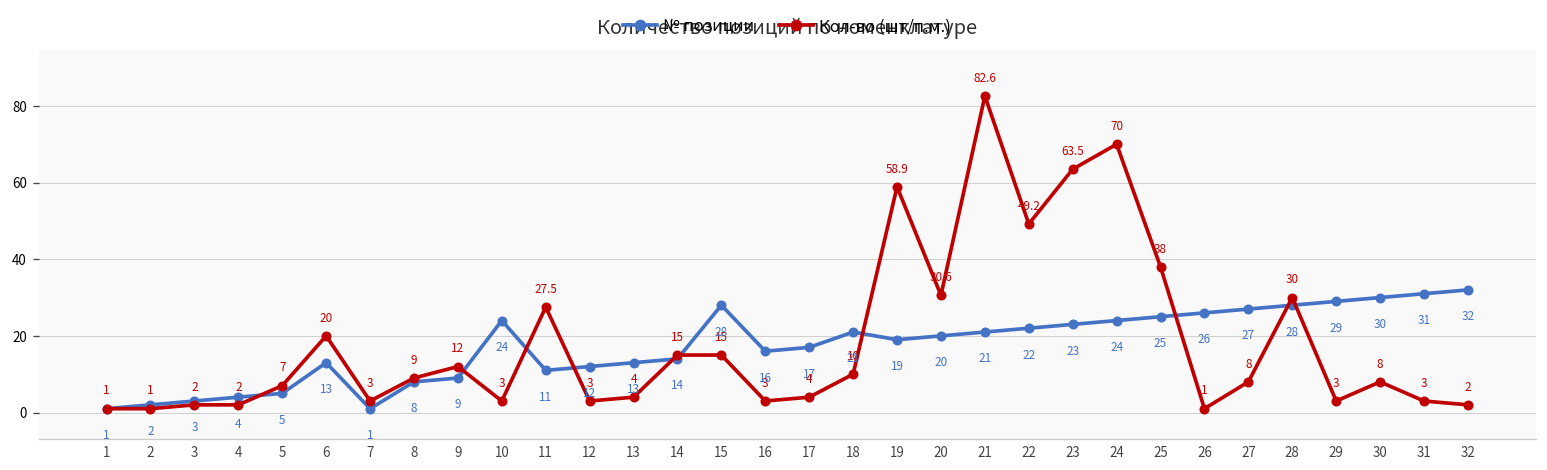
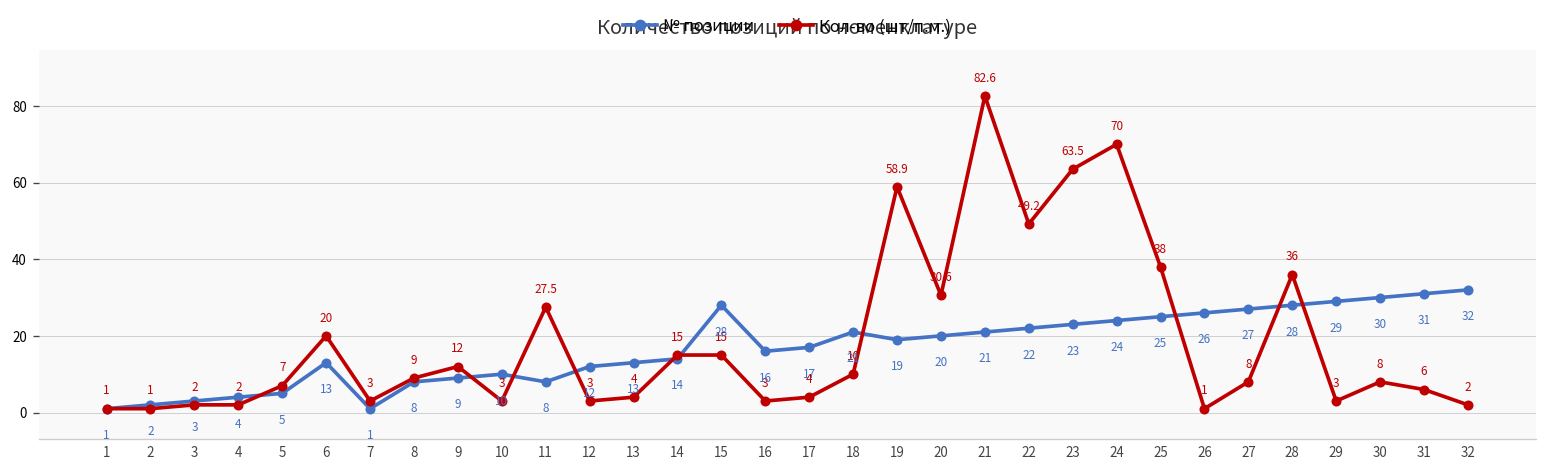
  {
    "№ позиции": {
      "2": 2,
      "3": 3,
      "4": 4,
      "5": 5,
      "6": 13,
      "7": 1,
      "8": 8,
      "9": 9,
-     "10": 24,
-     "11": 11,
+     "10": 10,
+     "11": 8,
      "12": 12,
      "13": 13,
      "14": 14,
      "19": 19,
      "20": 20,
      "21": 21,
      "22": 22,
      "23": 23,
      "24": 24,
      "25": 25,
      "26": 26,
      "27": 27,
      "28": 28,
      "29": 29,
      "30": 30,
      "31": 31,
      "32": 32
    },
    "Кол-во (шт/п.м.)": {
      "2": 1,
      "3": 2,
      "4": 2,
      "5": 7,
      "6": 20,
      "7": 3,
      "8": 9,
      "9": 12,
      "10": 3,
      "11": 27.5,
      "14": 15,
      "19": 58.9,
      "20": 30.6,
      "21": 82.6,
      "22": 49.2,
      "23": 63.5,
      "24": 70,
      "25": 38,
      "26": 1,
      "27": 8,
-     "28": 30,
+     "28": 36,
      "29": 3,
      "30": 8,
-     "31": 3,
+     "31": 6,
      "32": 2
    }
  }
